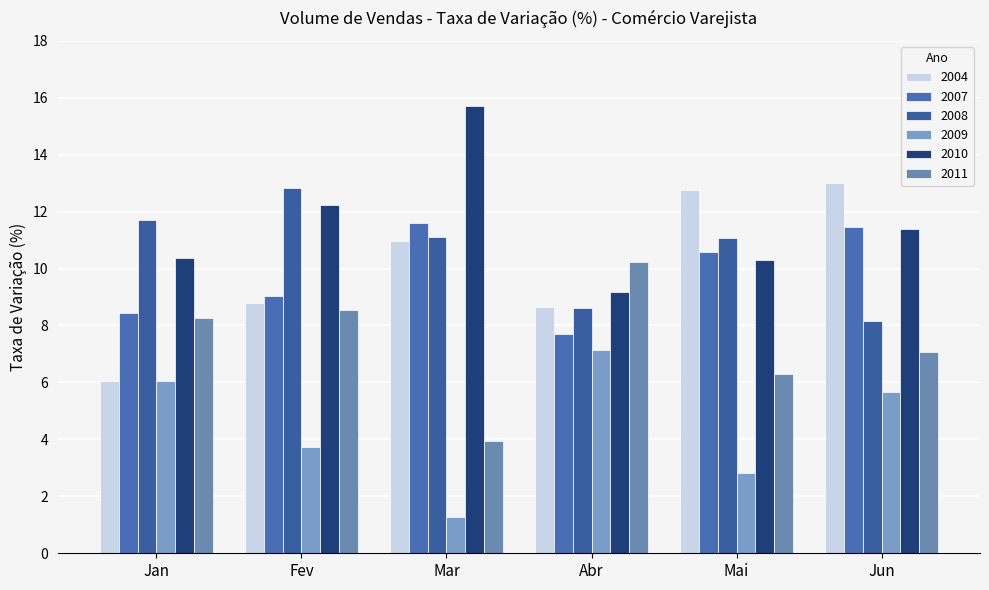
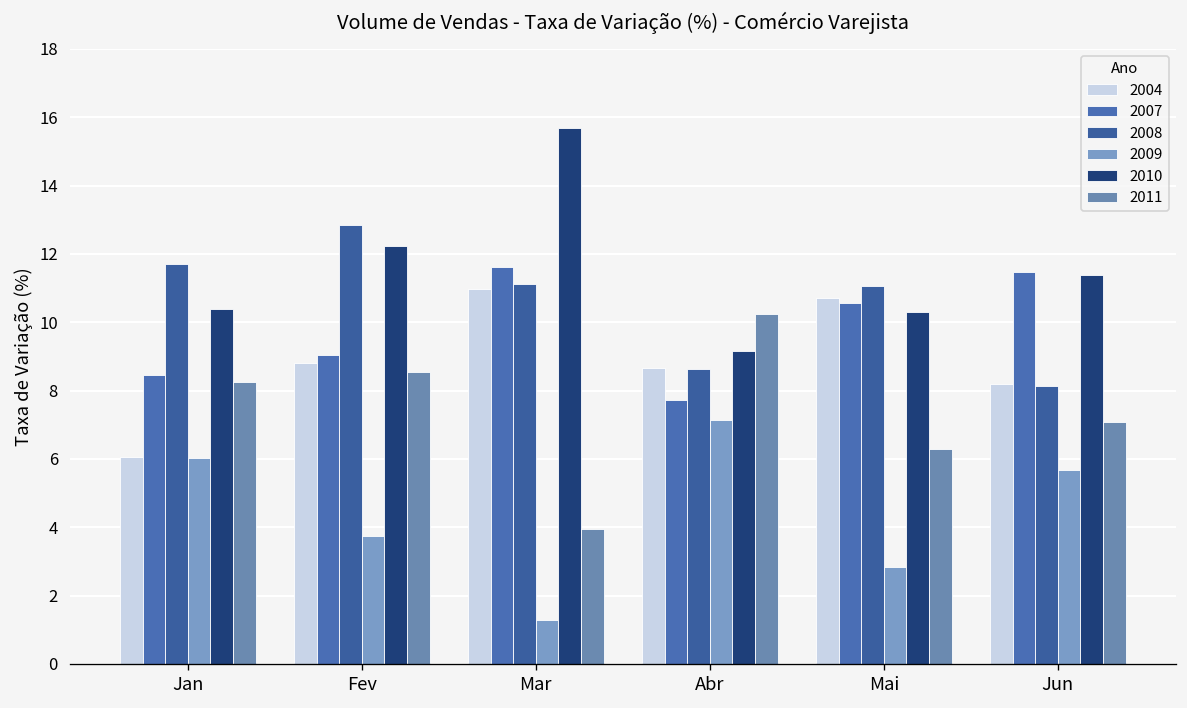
  {
    "2004": {
      "Jan": 6.1,
      "Fev": 8.8,
      "Mar": 11.0,
      "Abr": 8.7,
-     "Mai": 12.8,
-     "Jun": 13.0
+     "Mai": 10.7,
+     "Jun": 8.2
    }
  }
